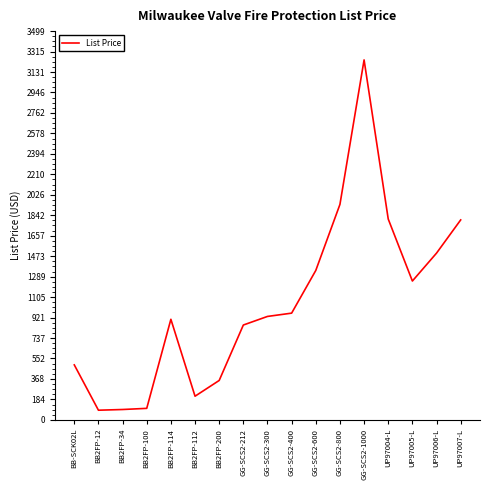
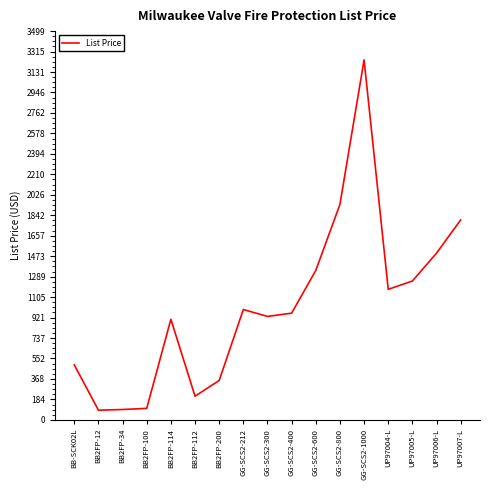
  {
    "BB-SCK02L": 490,
    "BB2FP-12": 90,
    "BB2FP-34": 90,
    "BB2FP-100": 100,
    "BB2FP-114": 910,
    "BB2FP-112": 210,
    "BB2FP-200": 350,
-   "GG-SCS2-212": 850,
+   "GG-SCS2-212": 990,
    "GG-SCS2-300": 930,
    "GG-SCS2-400": 960,
    "GG-SCS2-600": 1340,
    "GG-SCS2-800": 1940,
    "GG-SCS2-1000": 3240,
-   "UP97004-L": 1810,
+   "UP97004-L": 1170,
    "UP97005-L": 1250,
    "UP97006-L": 1500,
    "UP97007-L": 1800
  }
